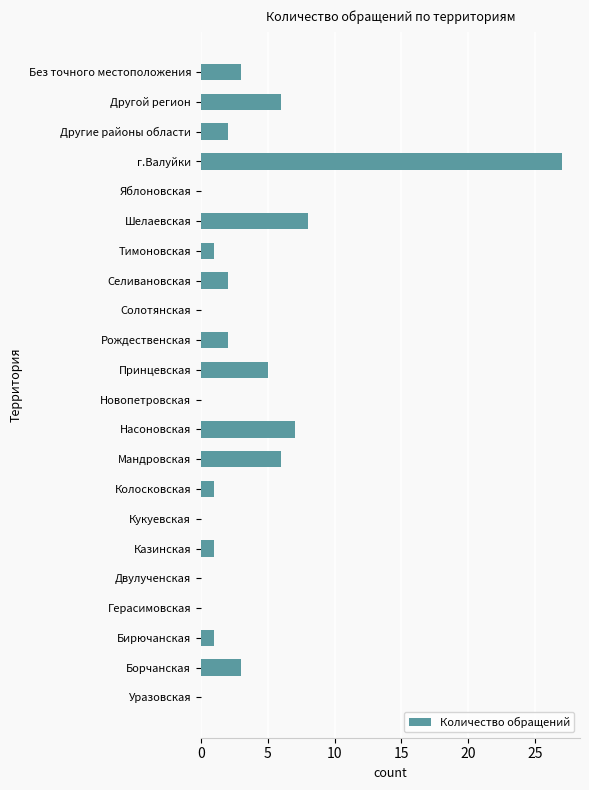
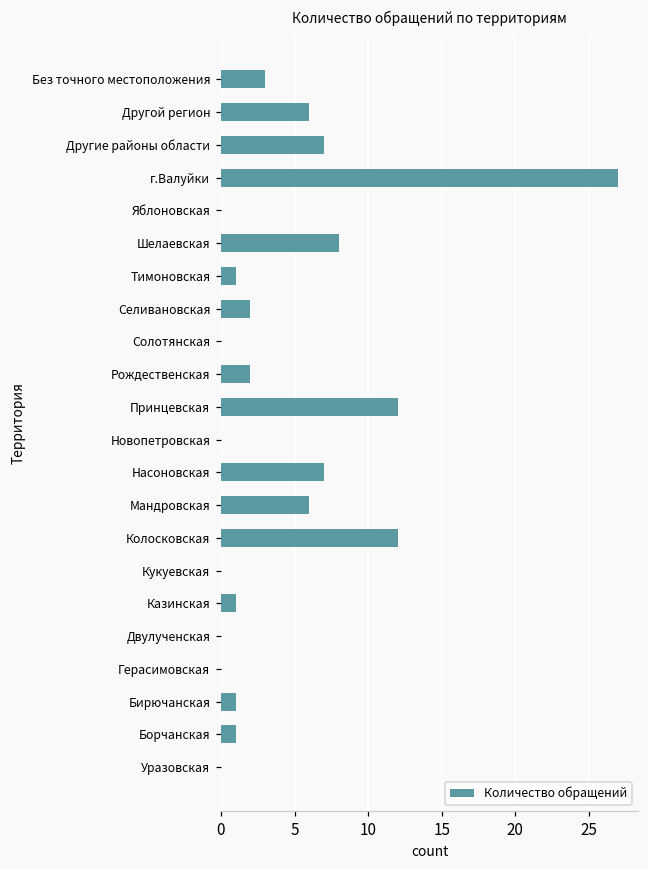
  {
    "Без точного местоположения": 3,
    "Другой регион": 6,
-   "Другие районы области": 2,
+   "Другие районы области": 7,
    "г.Валуйки": 27,
    "Яблоновская": 0,
    "Шелаевская": 8,
    "Тимоновская": 1,
    "Селивановская": 2,
    "Солотянская": 0,
    "Рождественская": 2,
-   "Принцевская": 5,
+   "Принцевская": 12,
    "Новопетровская": 0,
    "Насоновская": 7,
    "Мандровская": 6,
-   "Колосковская": 1,
+   "Колосковская": 12,
    "Кукуевская": 0,
    "Казинская": 1,
    "Двулученская": 0,
    "Герасимовская": 0,
    "Бирючанская": 1,
-   "Борчанская": 3,
+   "Борчанская": 1,
    "Уразовская": 0
  }
